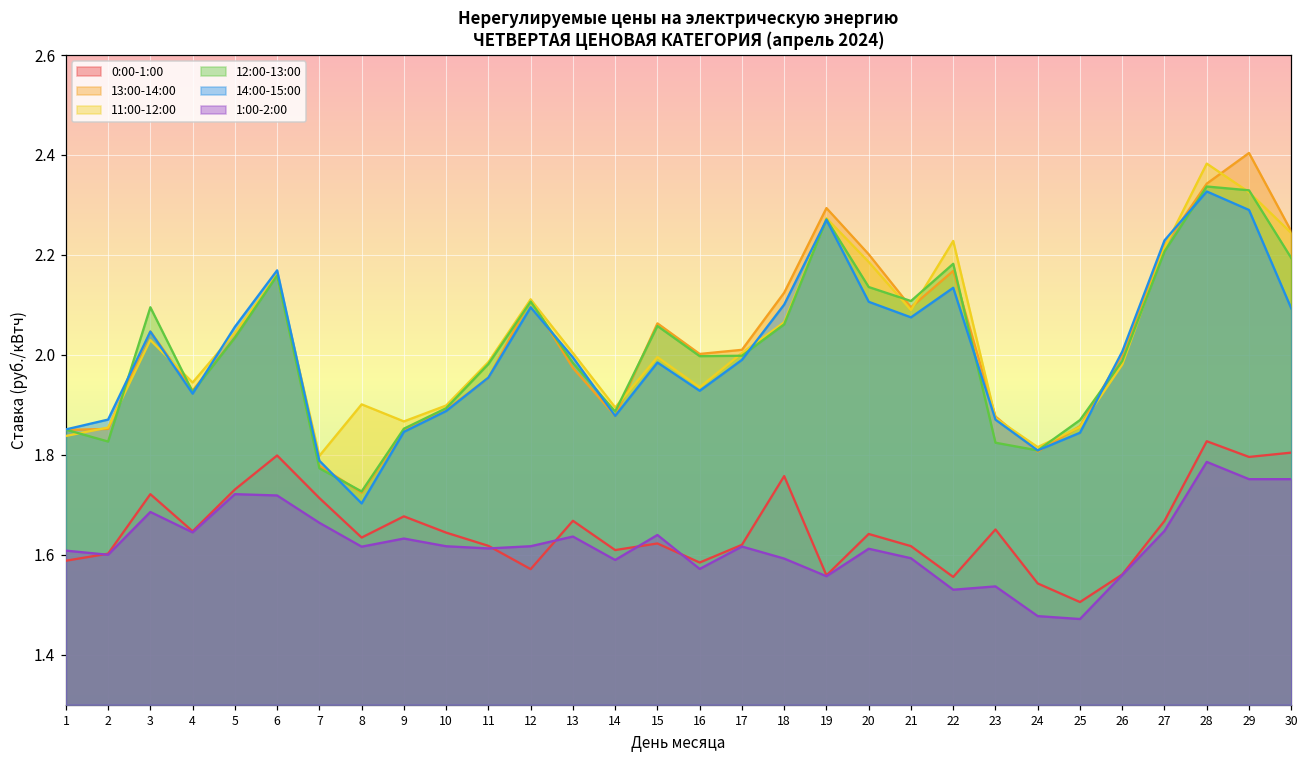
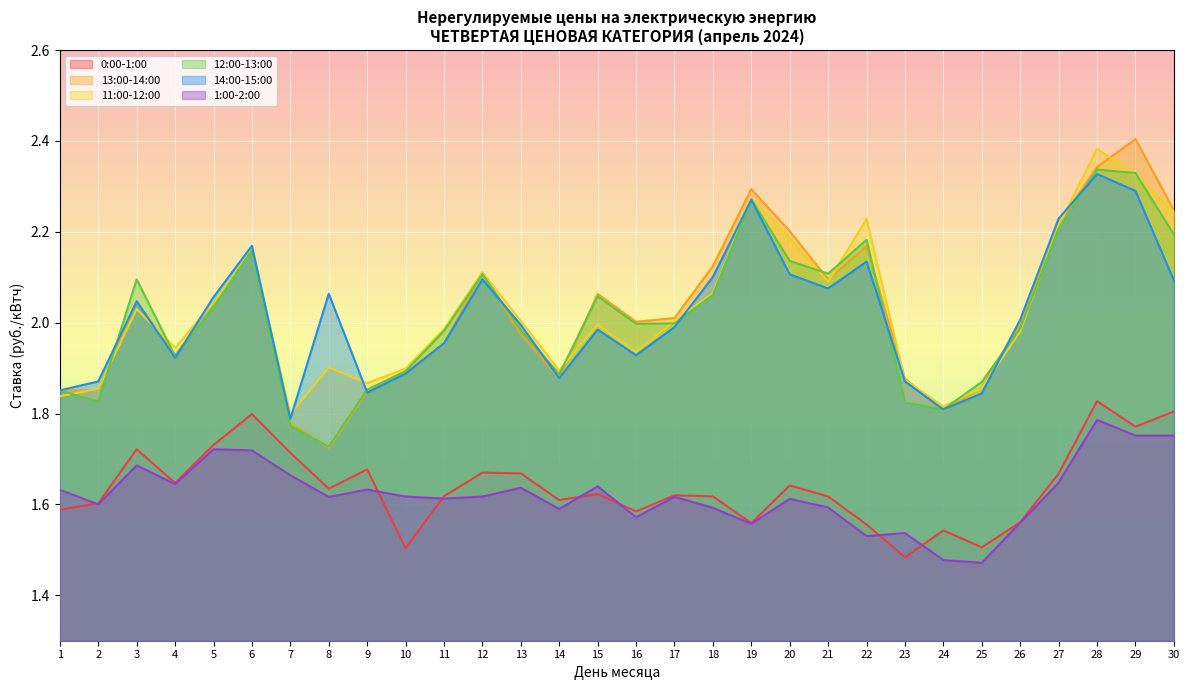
  {
    "0:00-1:00": {
      "1": 1.59,
      "3": 1.72,
      "5": 1.73,
      "6": 1.80,
      "7": 1.71,
      "8": 1.63,
      "9": 1.68,
-     "10": 1.64,
-     "12": 1.57,
+     "10": 1.50,
+     "12": 1.67,
      "13": 1.67,
      "14": 1.61,
      "15": 1.62,
      "16": 1.58,
-     "18": 1.76,
+     "18": 1.62,
      "20": 1.64,
      "21": 1.62,
      "22": 1.56,
-     "23": 1.65,
+     "23": 1.48,
      "24": 1.54,
      "25": 1.51,
      "27": 1.67,
      "28": 1.83,
-     "29": 1.80,
+     "29": 1.77,
      "30": 1.80
    },
    "12:00-13:00": {
      "2": 1.83,
      "3": 2.10,
      "13": 1.98,
      "14": 1.89,
      "20": 2.14,
      "21": 2.11,
      "22": 2.18,
      "23": 1.82,
      "25": 1.87,
      "26": 1.99,
      "27": 2.21,
      "28": 2.34,
      "30": 2.19
    },
    "14:00-15:00": {
      "2": 1.87,
      "5": 2.06,
      "6": 2.17,
      "7": 1.79,
-     "8": 1.70,
+     "8": 2.06,
      "12": 2.10,
      "13": 1.99,
      "15": 1.98,
      "16": 1.93,
      "17": 1.99,
      "18": 2.10,
      "20": 2.11,
      "21": 2.08,
      "22": 2.13,
      "25": 1.84,
      "26": 2.01,
      "27": 2.23,
      "28": 2.33,
      "29": 2.29,
      "30": 2.09
    },
    "1:00-2:00": {
-     "1": 1.61,
+     "1": 1.63,
      "3": 1.69,
      "5": 1.72,
      "6": 1.72,
      "7": 1.66,
      "8": 1.62,
      "9": 1.63,
      "10": 1.62,
      "12": 1.62,
      "13": 1.64,
      "14": 1.59,
      "15": 1.64,
      "16": 1.57,
      "18": 1.59,
      "20": 1.61,
      "21": 1.59,
      "22": 1.53,
      "23": 1.54,
      "24": 1.48,
      "25": 1.47,
      "27": 1.65,
      "28": 1.79,
      "29": 1.75,
      "30": 1.75
    }
  }
